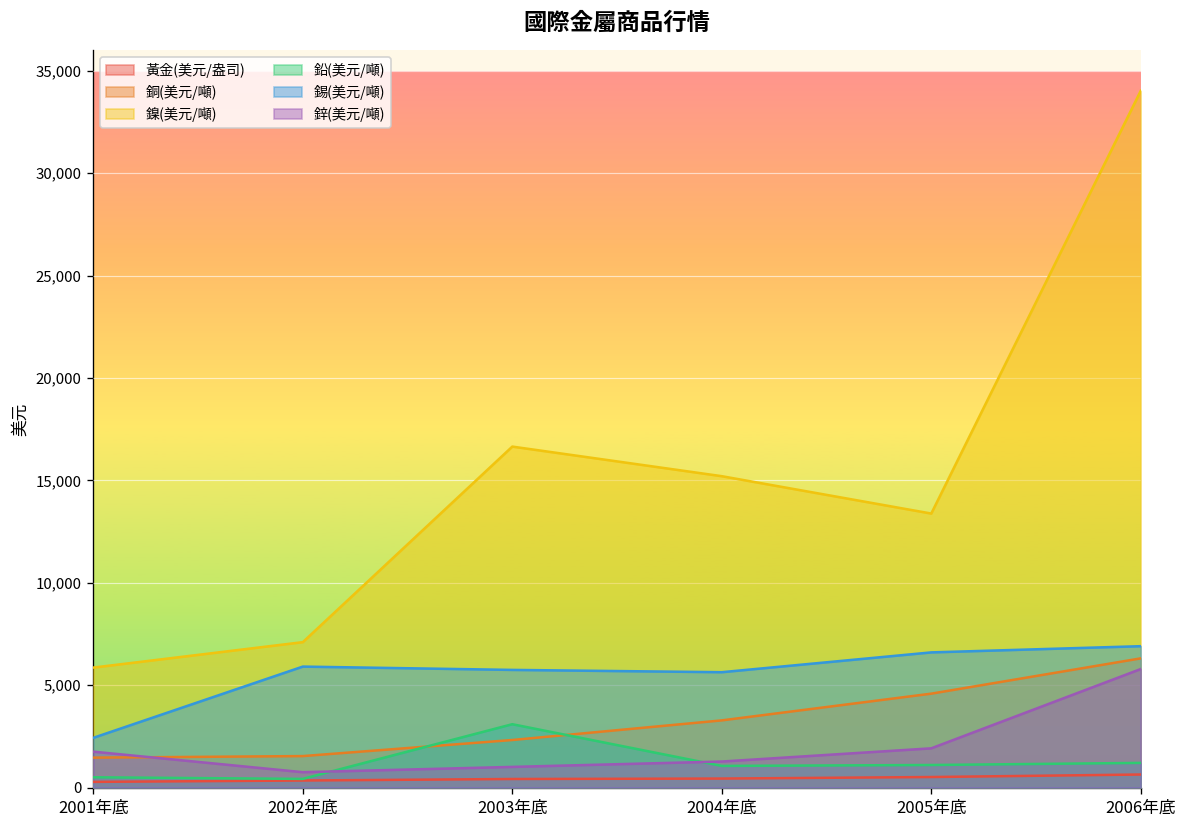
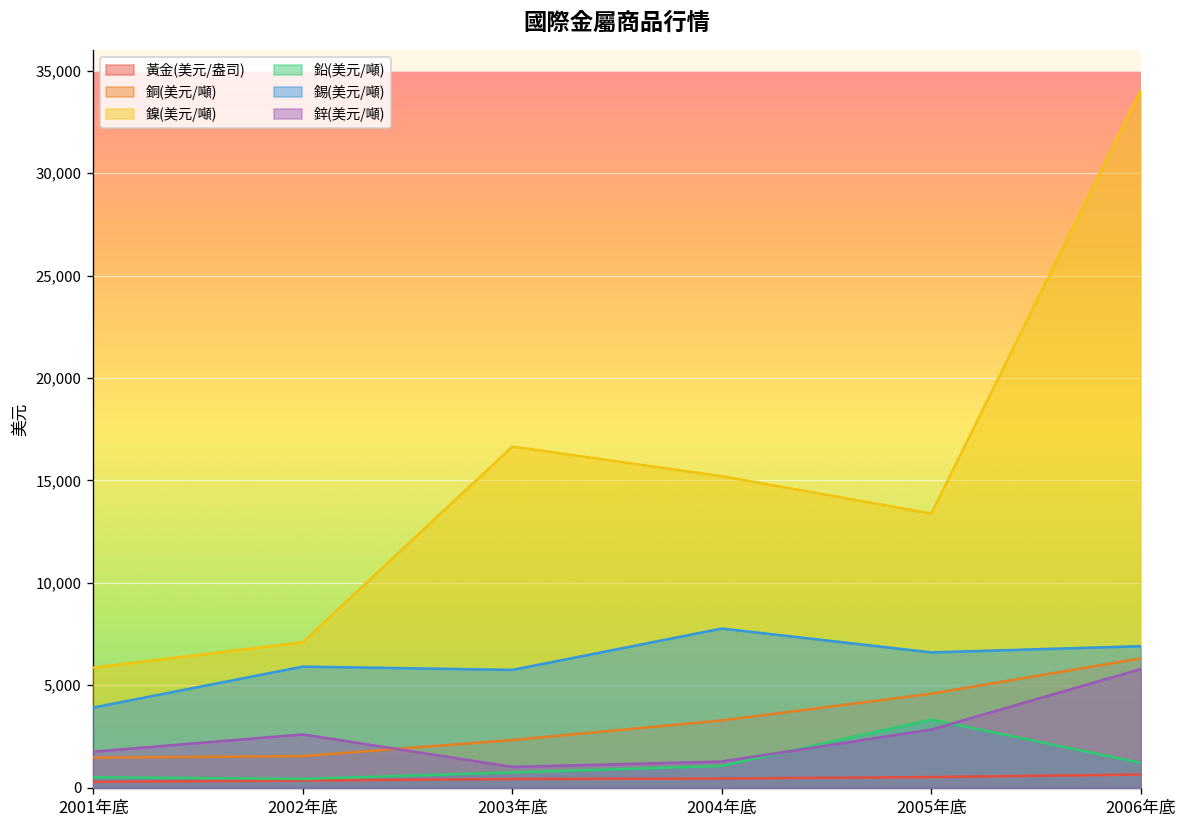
  {
    "鉛(美元/噸)": {
      "2001年底": "500",
-     "2003年底": "3,100",
+     "2003年底": "700",
      "2004年底": "1,100",
-     "2005年底": "1,100",
+     "2005年底": "3,300",
      "2006年底": "1,200"
    },
    "錫(美元/噸)": {
-     "2001年底": "2,400",
+     "2001年底": "3,900",
      "2002年底": "5,900",
      "2003年底": "5,700",
-     "2004年底": "5,600",
+     "2004年底": "7,800",
      "2005年底": "6,600",
      "2006年底": "6,900"
    },
    "鋅(美元/噸)": {
      "2001年底": "1,800",
-     "2002年底": "700",
+     "2002年底": "2,600",
      "2003年底": "1,000",
      "2004年底": "1,300",
-     "2005年底": "1,900",
+     "2005年底": "2,800",
      "2006年底": "5,800"
    }
  }
